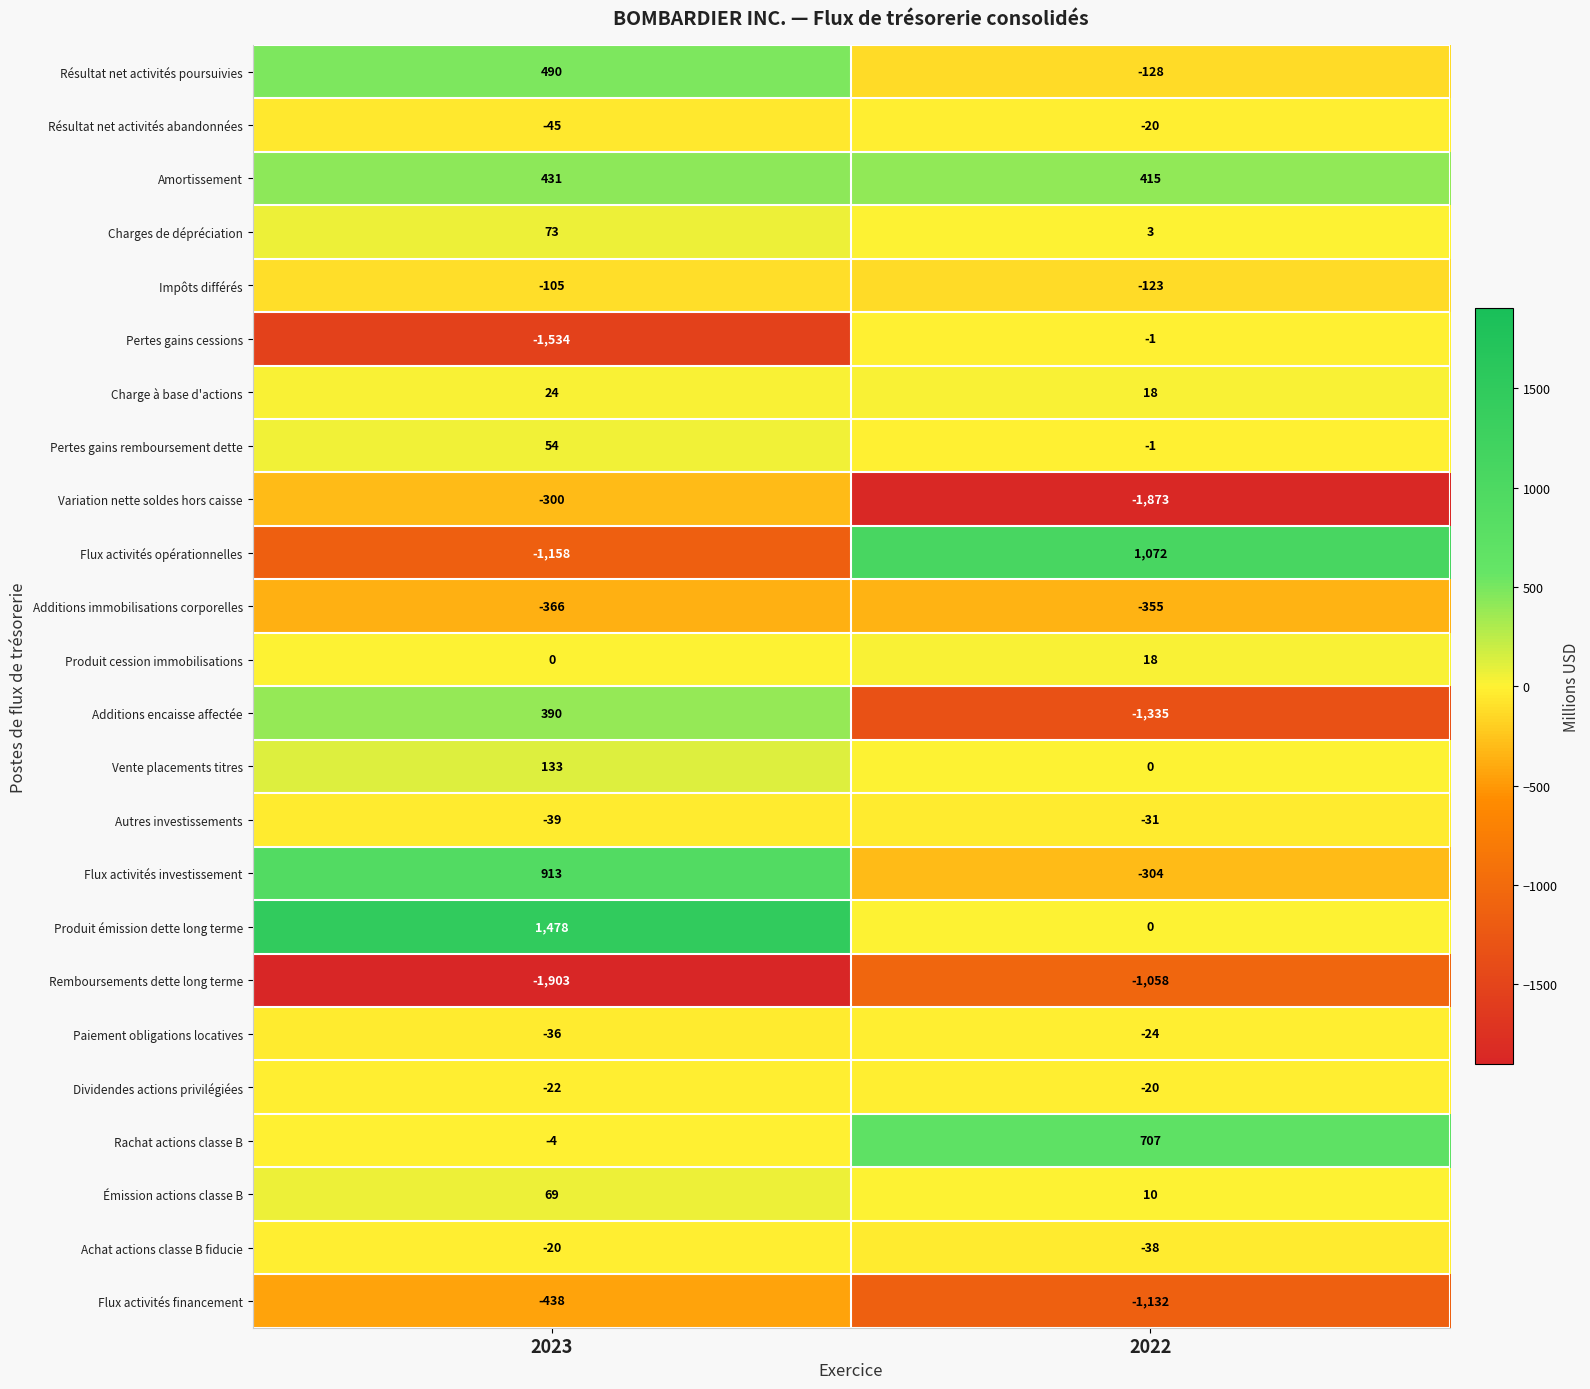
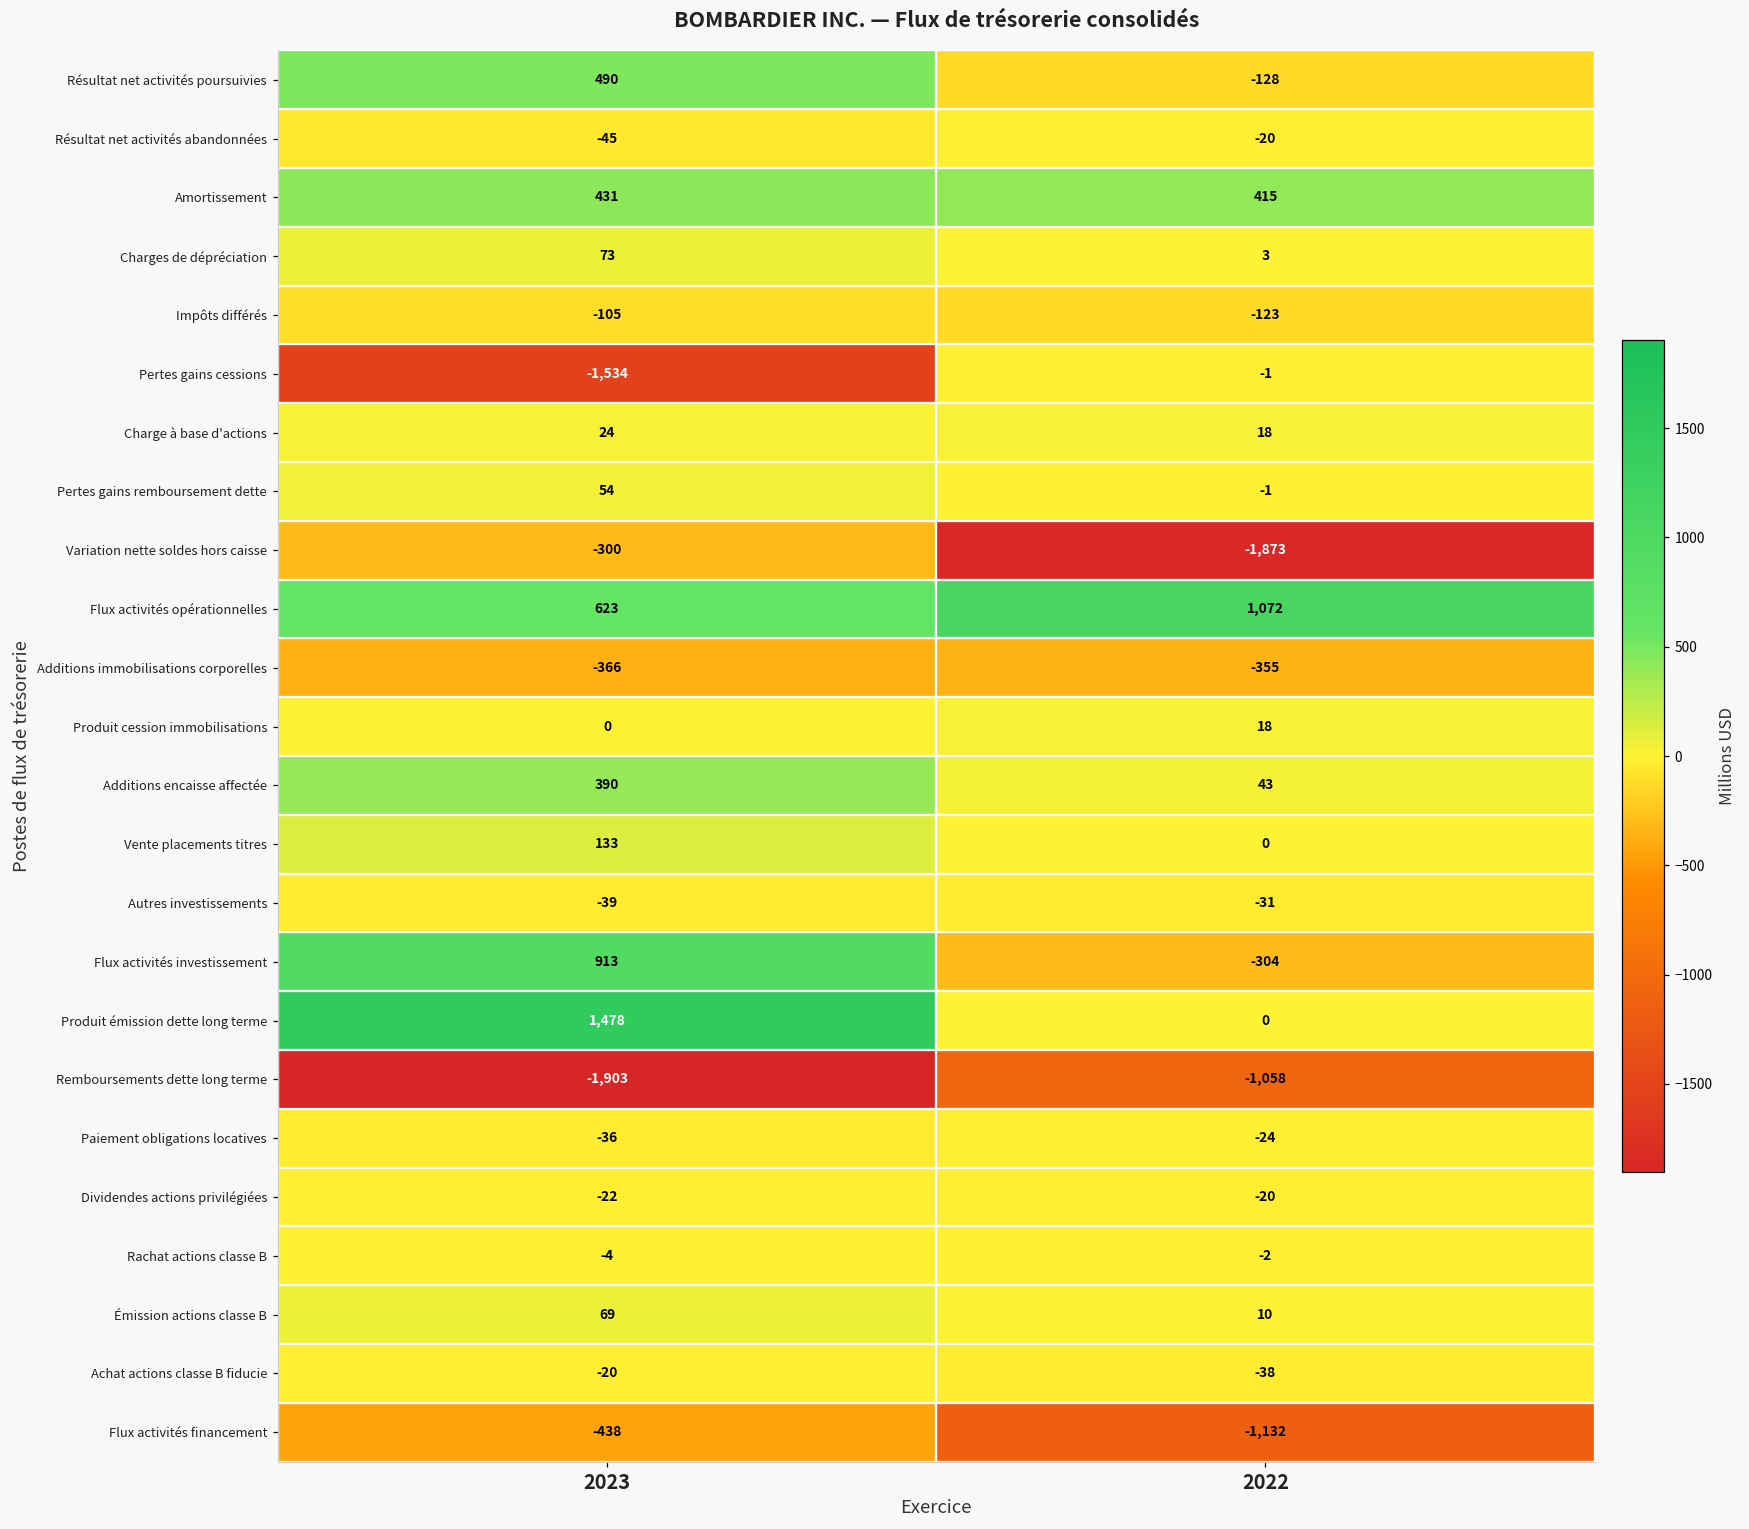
  {
    "Résultat net activités poursuivies": {
      "2023": "490",
      "2022": "-128"
    },
    "Résultat net activités abandonnées": {
      "2023": "-45",
      "2022": "-20"
    },
    "Amortissement": {
      "2023": "431",
      "2022": "415"
    },
    "Charges de dépréciation": {
      "2023": "73",
      "2022": "3"
    },
    "Impôts différés": {
      "2023": "-105",
      "2022": "-123"
    },
    "Pertes gains cessions": {
      "2023": "-1,534",
      "2022": "-1"
    },
    "Charge à base d'actions": {
      "2023": "24",
      "2022": "18"
    },
    "Pertes gains remboursement dette": {
      "2023": "54",
      "2022": "-1"
    },
    "Variation nette soldes hors caisse": {
      "2023": "-300",
      "2022": "-1,873"
    },
    "Flux activités opérationnelles": {
-     "2023": "-1,158",
+     "2023": "623",
      "2022": "1,072"
    },
    "Additions immobilisations corporelles": {
      "2023": "-366",
      "2022": "-355"
    },
    "Produit cession immobilisations": {
      "2023": "0",
      "2022": "18"
    },
    "Additions encaisse affectée": {
      "2023": "390",
-     "2022": "-1,335"
+     "2022": "43"
    },
    "Vente placements titres": {
      "2023": "133",
      "2022": "0"
    },
    "Autres investissements": {
      "2023": "-39",
      "2022": "-31"
    },
    "Flux activités investissement": {
      "2023": "913",
      "2022": "-304"
    },
    "Produit émission dette long terme": {
      "2023": "1,478",
      "2022": "0"
    },
    "Remboursements dette long terme": {
      "2023": "-1,903",
      "2022": "-1,058"
    },
    "Paiement obligations locatives": {
      "2023": "-36",
      "2022": "-24"
    },
    "Dividendes actions privilégiées": {
      "2023": "-22",
      "2022": "-20"
    },
    "Rachat actions classe B": {
      "2023": "-4",
-     "2022": "707"
+     "2022": "-2"
    },
    "Émission actions classe B": {
      "2023": "69",
      "2022": "10"
    },
    "Achat actions classe B fiducie": {
      "2023": "-20",
      "2022": "-38"
    },
    "Flux activités financement": {
      "2023": "-438",
      "2022": "-1,132"
    }
  }
